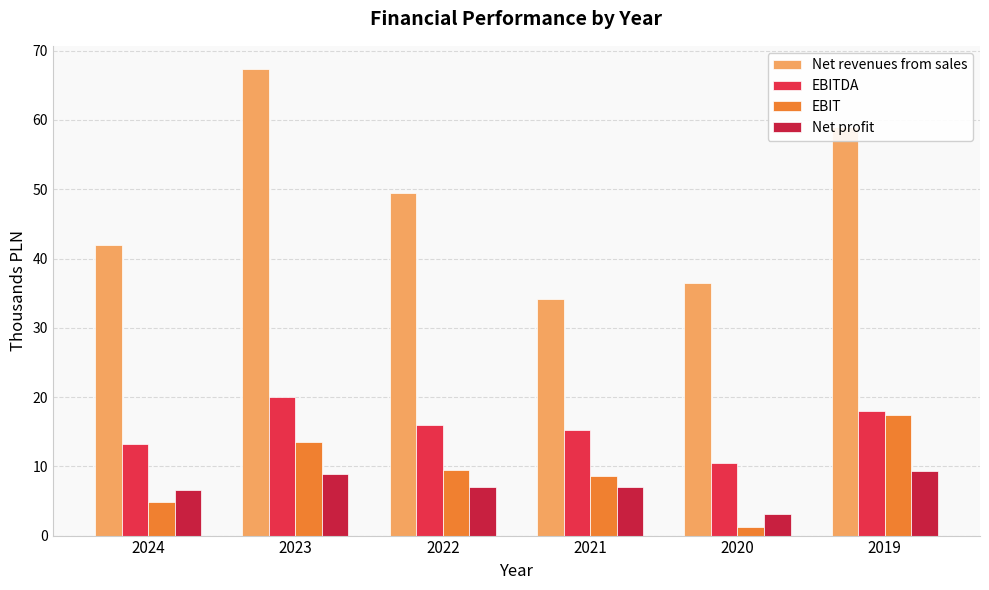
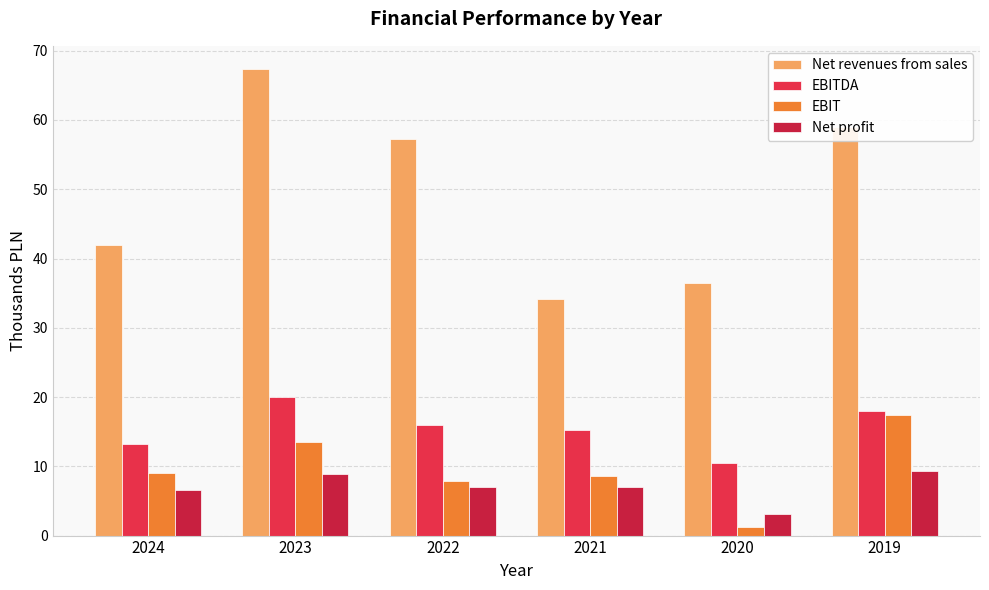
  {
    "Net revenues from sales": {
      "2024": 42,
      "2023": 67,
-     "2022": 50,
+     "2022": 57,
      "2021": 34,
      "2020": 36
    },
    "EBIT": {
-     "2024": 5,
+     "2024": 9,
      "2023": 13,
-     "2022": 9,
+     "2022": 8,
      "2021": 9,
      "2020": 1,
      "2019": 17
    }
  }
